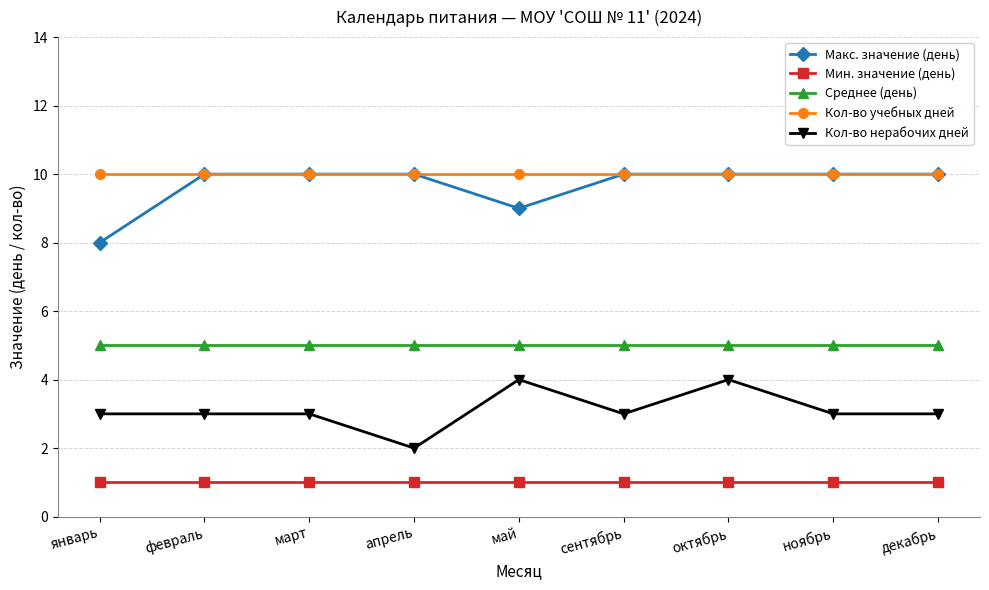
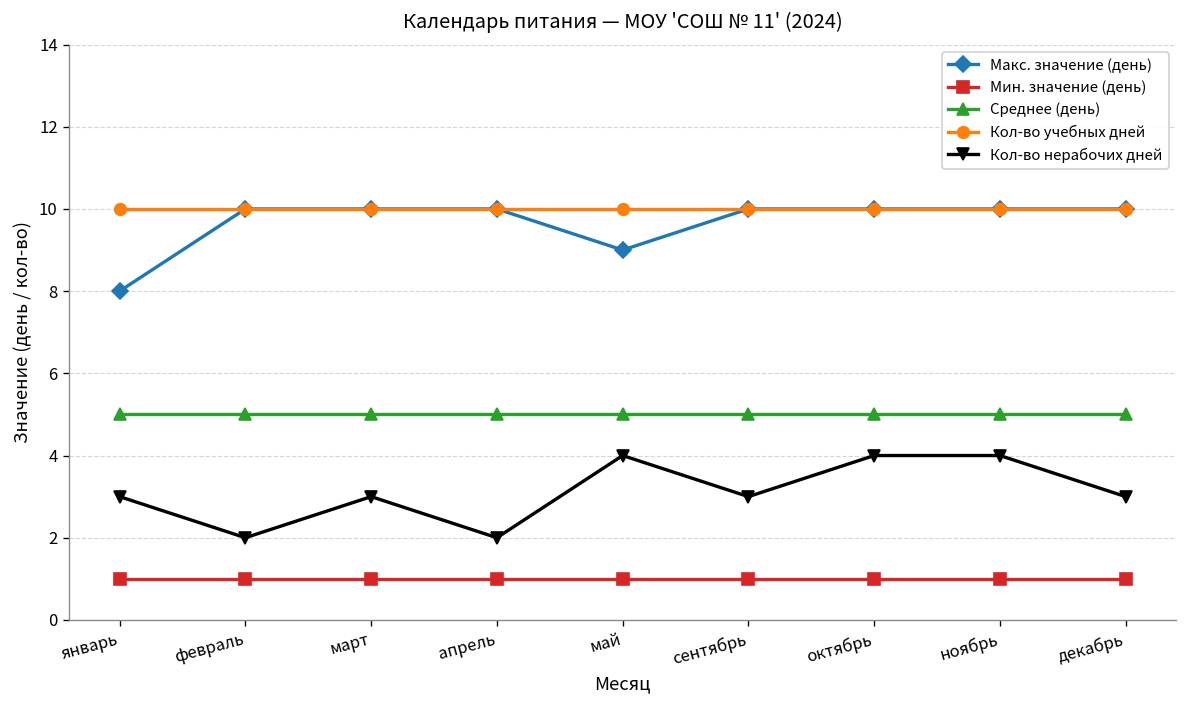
  {
    "Макс. значение (день)": {
      "январь": 8,
      "май": 9
    },
    "Мин. значение (день)": {
      "январь": 1,
      "февраль": 1,
      "март": 1,
      "апрель": 1,
      "май": 1,
      "сентябрь": 1,
      "октябрь": 1,
      "ноябрь": 1,
      "декабрь": 1
    },
    "Среднее (день)": {
      "январь": 5,
      "февраль": 5,
      "март": 5,
      "апрель": 5,
      "май": 5,
      "сентябрь": 5,
      "октябрь": 5,
      "ноябрь": 5,
      "декабрь": 5
    },
    "Кол-во учебных дней": {
      "январь": 10,
      "май": 10
    },
    "Кол-во нерабочих дней": {
      "январь": 3,
-     "февраль": 3,
+     "февраль": 2,
      "март": 3,
      "апрель": 2,
      "май": 4,
      "сентябрь": 3,
      "октябрь": 4,
-     "ноябрь": 3,
+     "ноябрь": 4,
      "декабрь": 3
    }
  }
